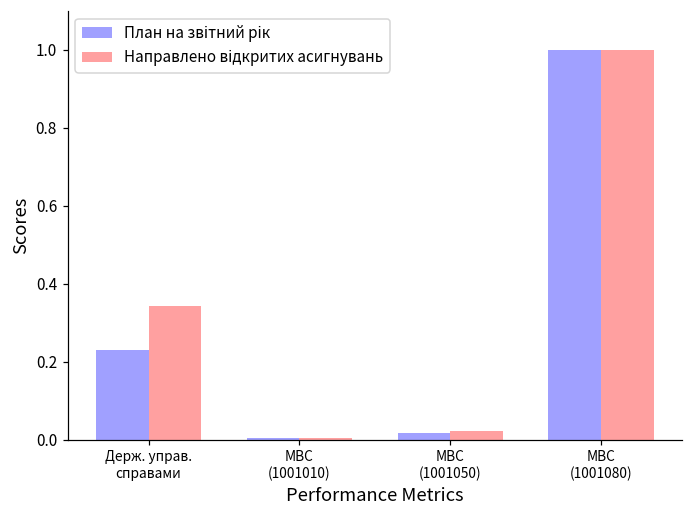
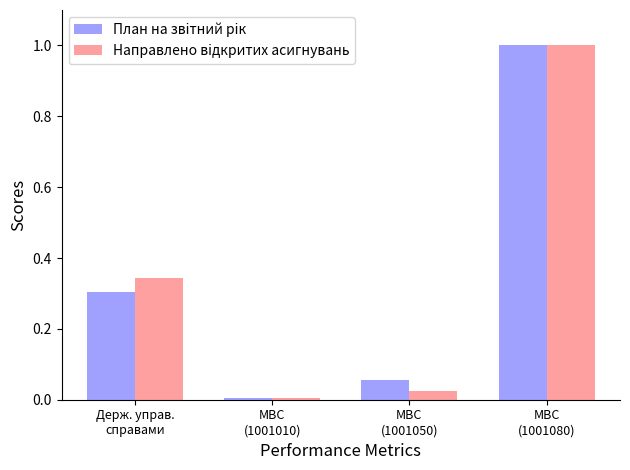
  {
    "План на звітний рік": {
-     "Держ. управ. справами": 0.23,
-     "МВС (1001050)": 0.02,
+     "Держ. управ. справами": 0.31,
+     "МВС (1001050)": 0.06,
      "МВС (1001080)": 1.00
    },
    "Направлено відкритих асигнувань": {
      "Держ. управ. справами": 0.34,
      "МВС (1001050)": 0.02,
      "МВС (1001080)": 1.00
    }
  }
